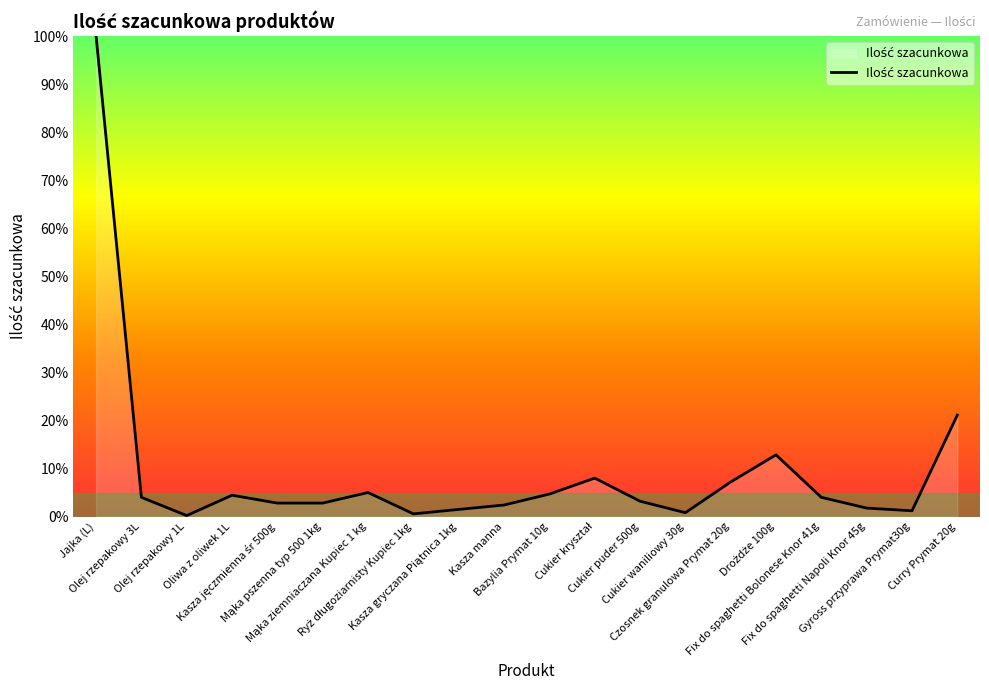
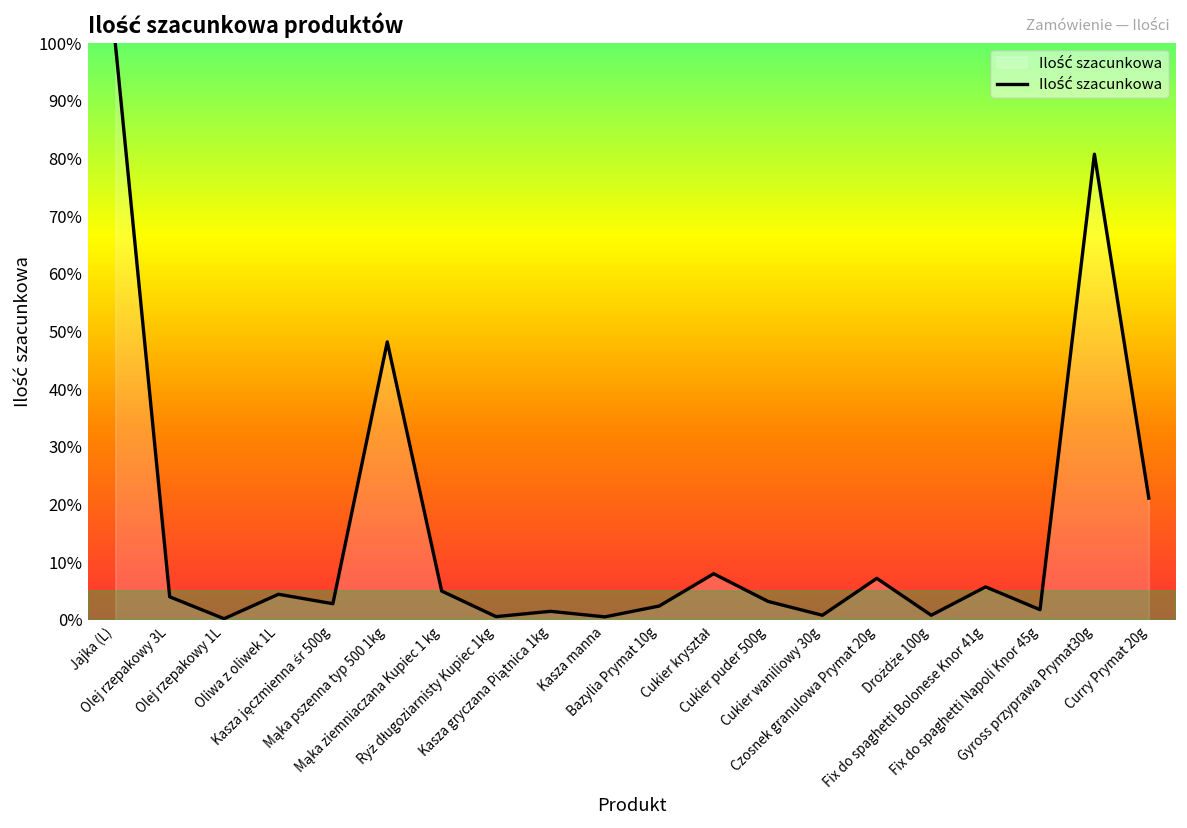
  {
    "Jajka (L)": "100%",
    "Olej rzepakowy 3L": "4%",
    "Olej rzepakowy 1L": "0%",
    "Oliwa z oliwek 1L": "4%",
    "Kasza jęczmienna śr 500g": "3%",
-   "Mąka pszenna typ 500 1kg": "3%",
+   "Mąka pszenna typ 500 1kg": "48%",
    "Mąka ziemniaczana Kupiec 1 kg": "5%",
    "Ryż długoziarnisty Kupiec 1kg": "1%",
    "Kasza gryczana Piątnica 1kg": "1%",
-   "Kasza manna": "2%",
-   "Bazylia Prymat 10g": "5%",
+   "Kasza manna": "1%",
+   "Bazylia Prymat 10g": "2%",
    "Cukier kryształ": "8%",
    "Cukier puder 500g": "3%",
    "Cukier waniliowy 30g": "1%",
    "Czosnek granulowa Prymat 20g": "7%",
-   "Drożdże 100g": "13%",
-   "Fix do spaghetti Bolonese Knor 41g": "4%",
+   "Drożdże 100g": "1%",
+   "Fix do spaghetti Bolonese Knor 41g": "6%",
    "Fix do spaghetti Napoli Knor 45g": "2%",
-   "Gyross przyprawa Prymat30g": "1%",
+   "Gyross przyprawa Prymat30g": "81%",
    "Curry Prymat 20g": "21%"
  }
